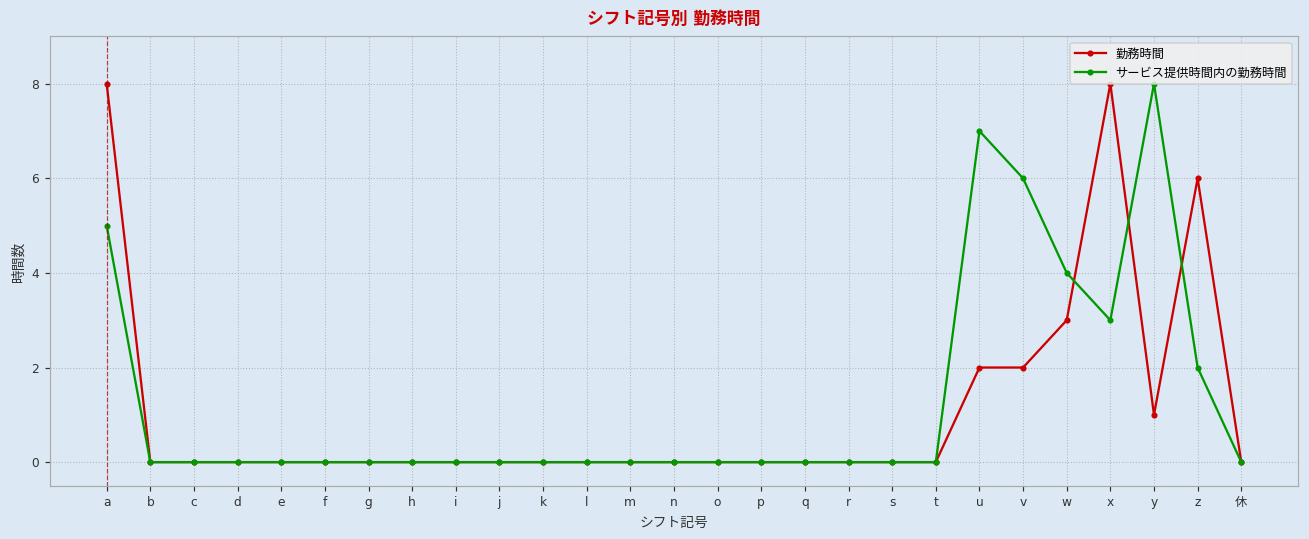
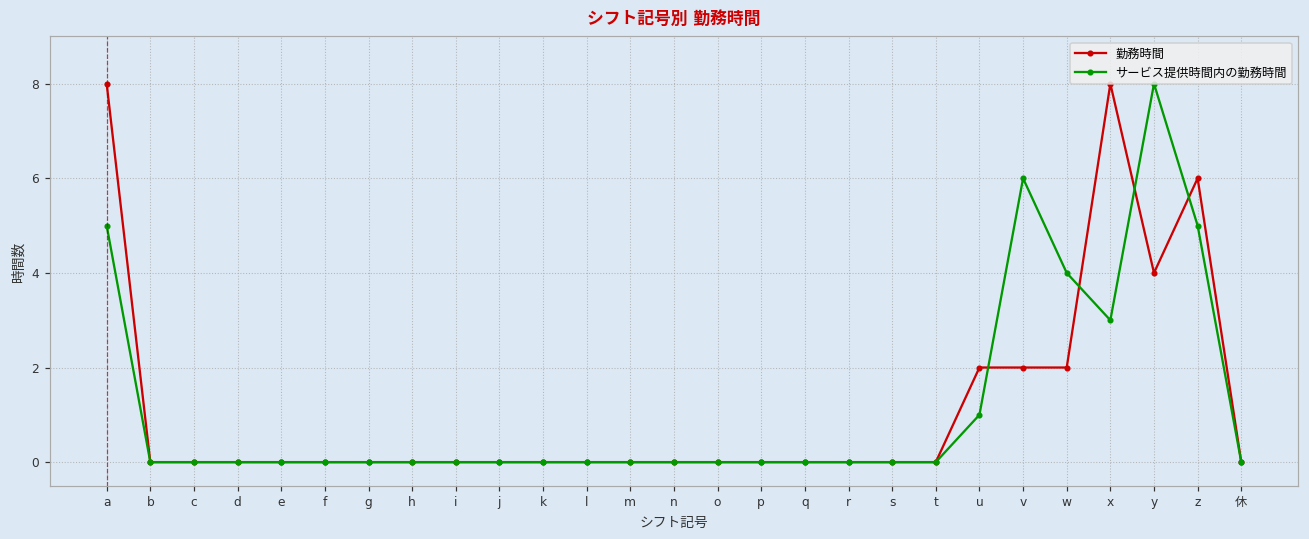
  {
    "勤務時間": {
      "a": 8,
      "u": 2,
      "v": 2,
-     "w": 3,
+     "w": 2,
      "x": 8,
-     "y": 1,
+     "y": 4,
      "z": 6
    },
    "サービス提供時間内の勤務時間": {
      "a": 5,
-     "u": 7,
+     "u": 1,
      "v": 6,
      "w": 4,
      "x": 3,
      "y": 8,
-     "z": 2
+     "z": 5
    }
  }
